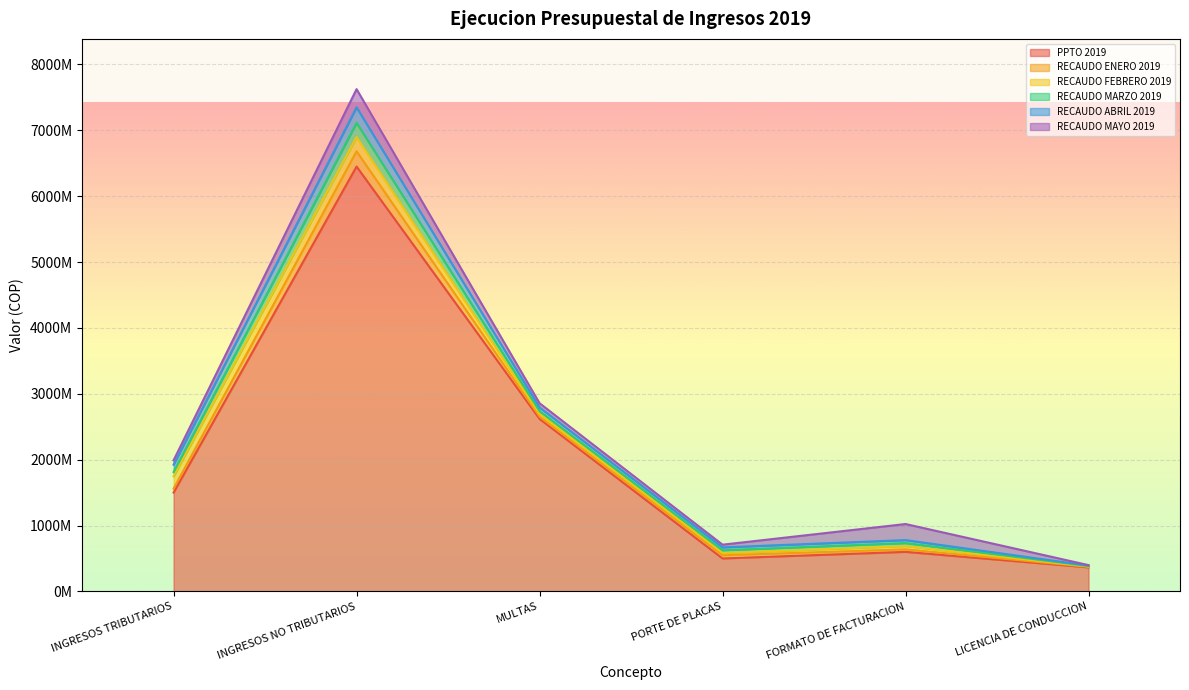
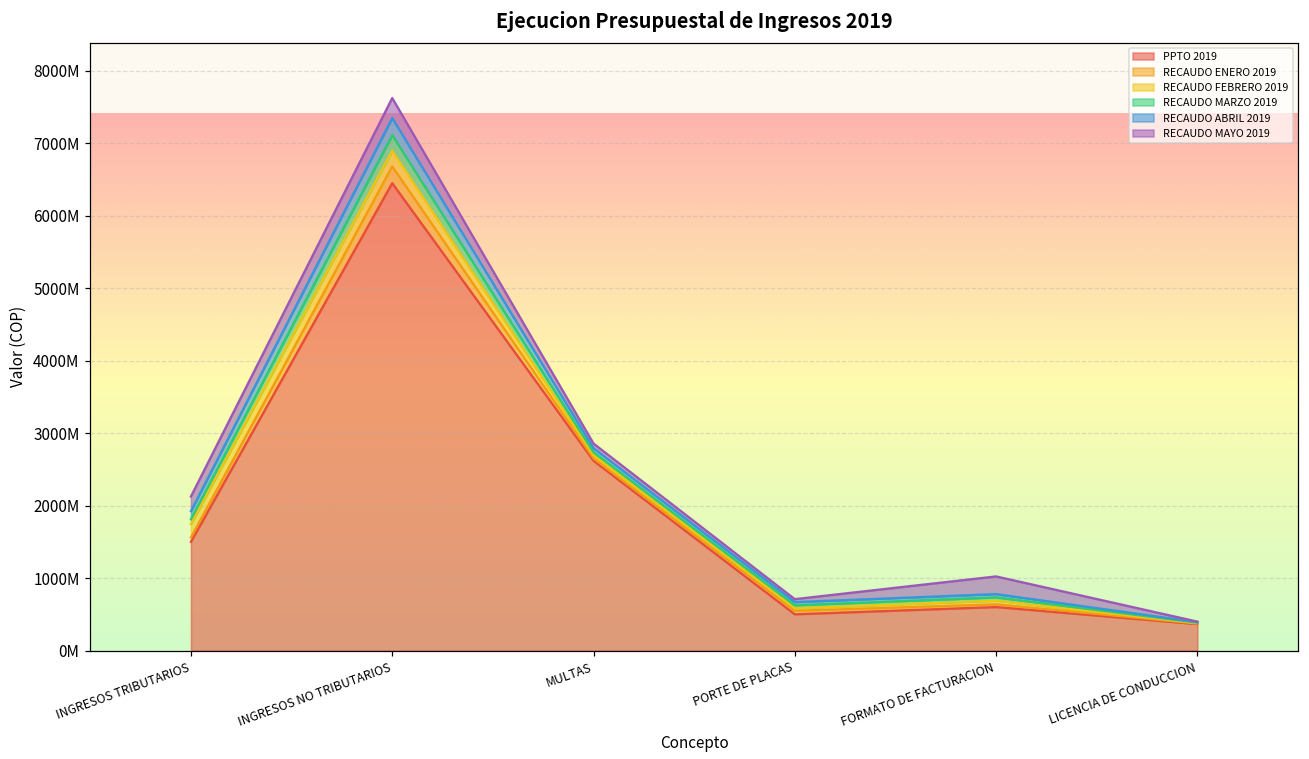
  {
    "PPTO 2019": {
      "INGRESOS TRIBUTARIOS": 1500000000,
      "INGRESOS NO TRIBUTARIOS": 6500000000,
      "PORTE DE PLACAS": 500000000
    },
    "RECAUDO MARZO 2019": {
      "INGRESOS TRIBUTARIOS": 100000000,
      "INGRESOS NO TRIBUTARIOS": 200000000,
      "MULTAS": 0,
      "PORTE DE PLACAS": 0,
      "FORMATO DE FACTURACION": 0
    },
    "RECAUDO ABRIL 2019": {
      "INGRESOS TRIBUTARIOS": 100000000,
      "INGRESOS NO TRIBUTARIOS": 200000000,
      "MULTAS": 100000000,
      "PORTE DE PLACAS": 0,
      "FORMATO DE FACTURACION": 0
    },
    "RECAUDO MAYO 2019": {
-     "INGRESOS TRIBUTARIOS": 100000000,
+     "INGRESOS TRIBUTARIOS": 200000000,
      "INGRESOS NO TRIBUTARIOS": 300000000,
      "MULTAS": 100000000,
      "PORTE DE PLACAS": 0,
      "FORMATO DE FACTURACION": 200000000
    }
  }
